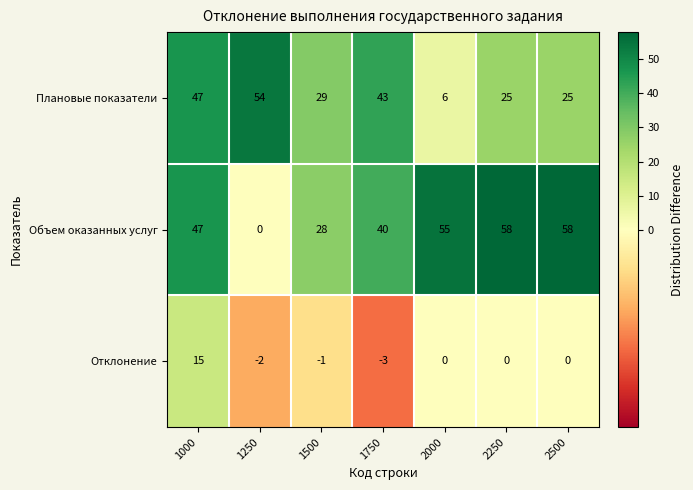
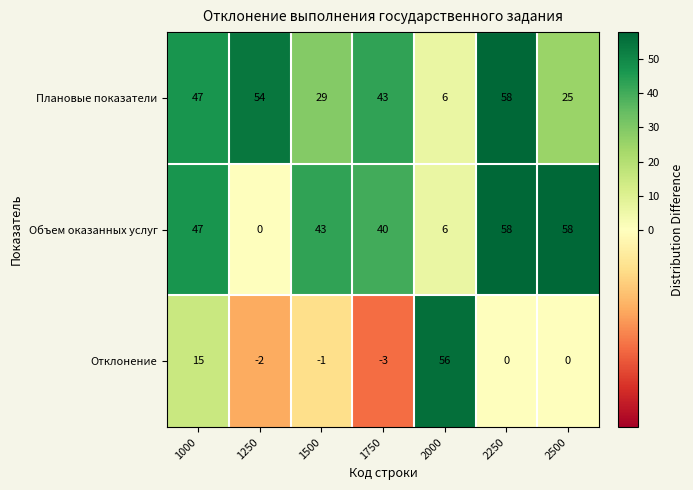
  {
    "Плановые показатели": {
      "1000": 47,
      "1250": 54,
      "1500": 29,
      "1750": 43,
      "2000": 6,
-     "2250": 25,
+     "2250": 58,
      "2500": 25
    },
    "Объем оказанных услуг": {
      "1000": 47,
      "1250": 0,
-     "1500": 28,
+     "1500": 43,
      "1750": 40,
-     "2000": 55,
+     "2000": 6,
      "2250": 58,
      "2500": 58
    },
    "Отклонение": {
      "1000": 15,
      "1250": -2,
      "1500": -1,
      "1750": -3,
-     "2000": 0,
+     "2000": 56,
      "2250": 0,
      "2500": 0
    }
  }
